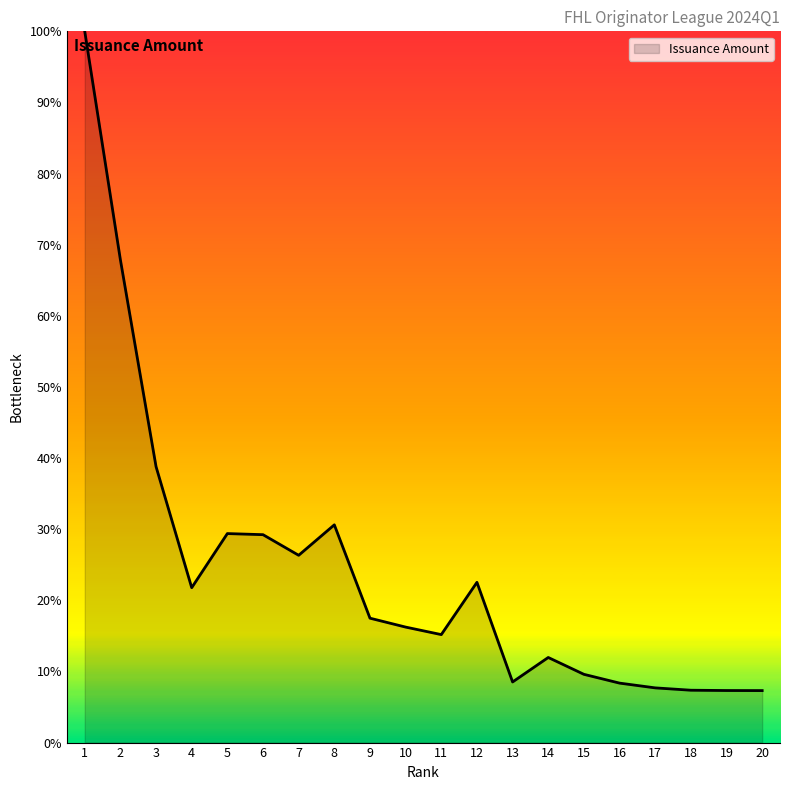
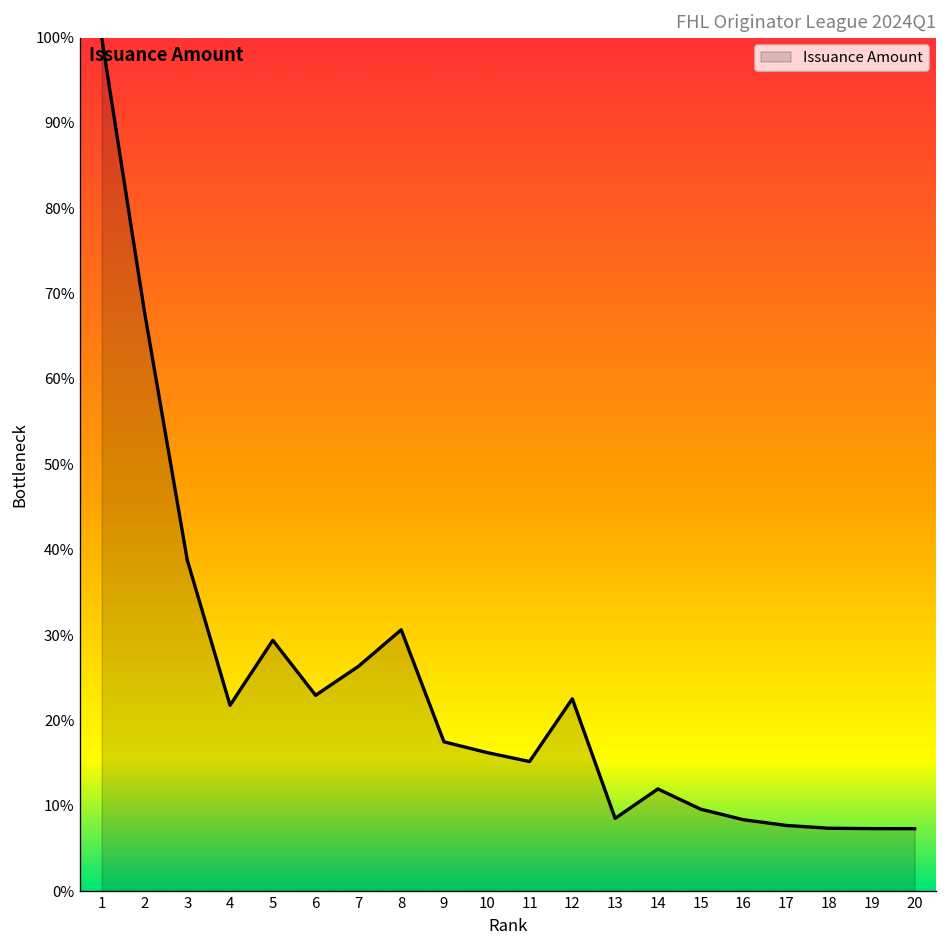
  {
    "1": "100%",
    "2": "68%",
    "3": "39%",
    "4": "22%",
    "5": "29%",
-   "6": "29%",
+   "6": "23%",
    "7": "26%",
    "8": "31%",
    "9": "17%",
    "10": "16%",
    "11": "15%",
    "12": "23%",
    "13": "9%",
    "14": "12%",
    "15": "10%",
    "16": "8%",
    "17": "8%",
    "18": "7%",
    "19": "7%",
    "20": "7%"
  }
